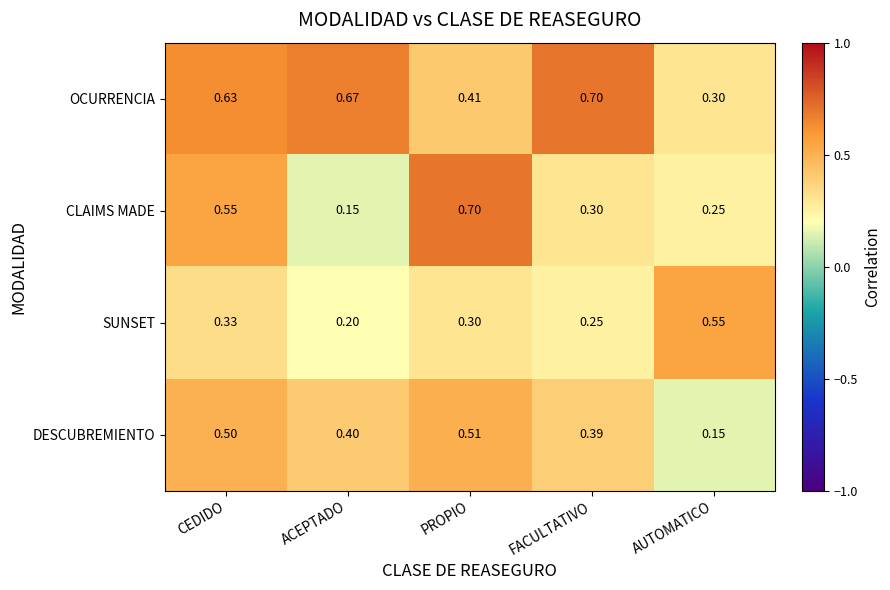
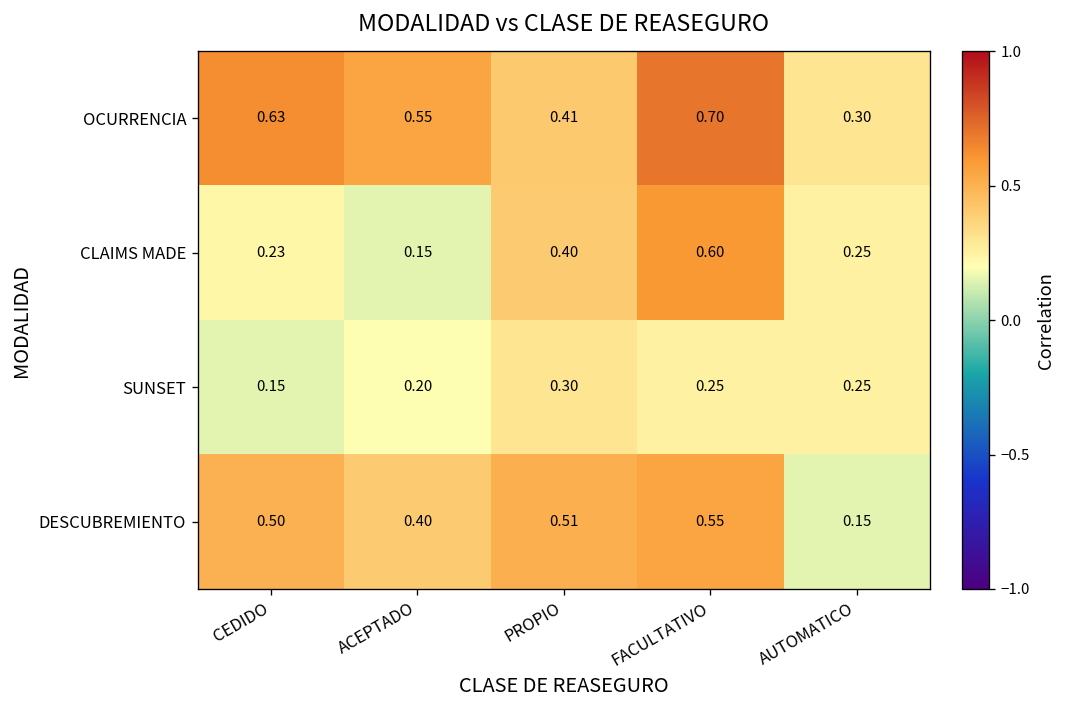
  {
    "OCURRENCIA": {
      "CEDIDO": 0.63,
-     "ACEPTADO": 0.67,
+     "ACEPTADO": 0.55,
      "PROPIO": 0.41,
      "FACULTATIVO": 0.70,
      "AUTOMATICO": 0.30
    },
    "CLAIMS MADE": {
-     "CEDIDO": 0.55,
+     "CEDIDO": 0.23,
      "ACEPTADO": 0.15,
-     "PROPIO": 0.70,
-     "FACULTATIVO": 0.30,
+     "PROPIO": 0.40,
+     "FACULTATIVO": 0.60,
      "AUTOMATICO": 0.25
    },
    "SUNSET": {
-     "CEDIDO": 0.33,
+     "CEDIDO": 0.15,
      "ACEPTADO": 0.20,
      "PROPIO": 0.30,
      "FACULTATIVO": 0.25,
-     "AUTOMATICO": 0.55
+     "AUTOMATICO": 0.25
    },
    "DESCUBREMIENTO": {
      "CEDIDO": 0.50,
      "ACEPTADO": 0.40,
      "PROPIO": 0.51,
-     "FACULTATIVO": 0.39,
+     "FACULTATIVO": 0.55,
      "AUTOMATICO": 0.15
    }
  }
